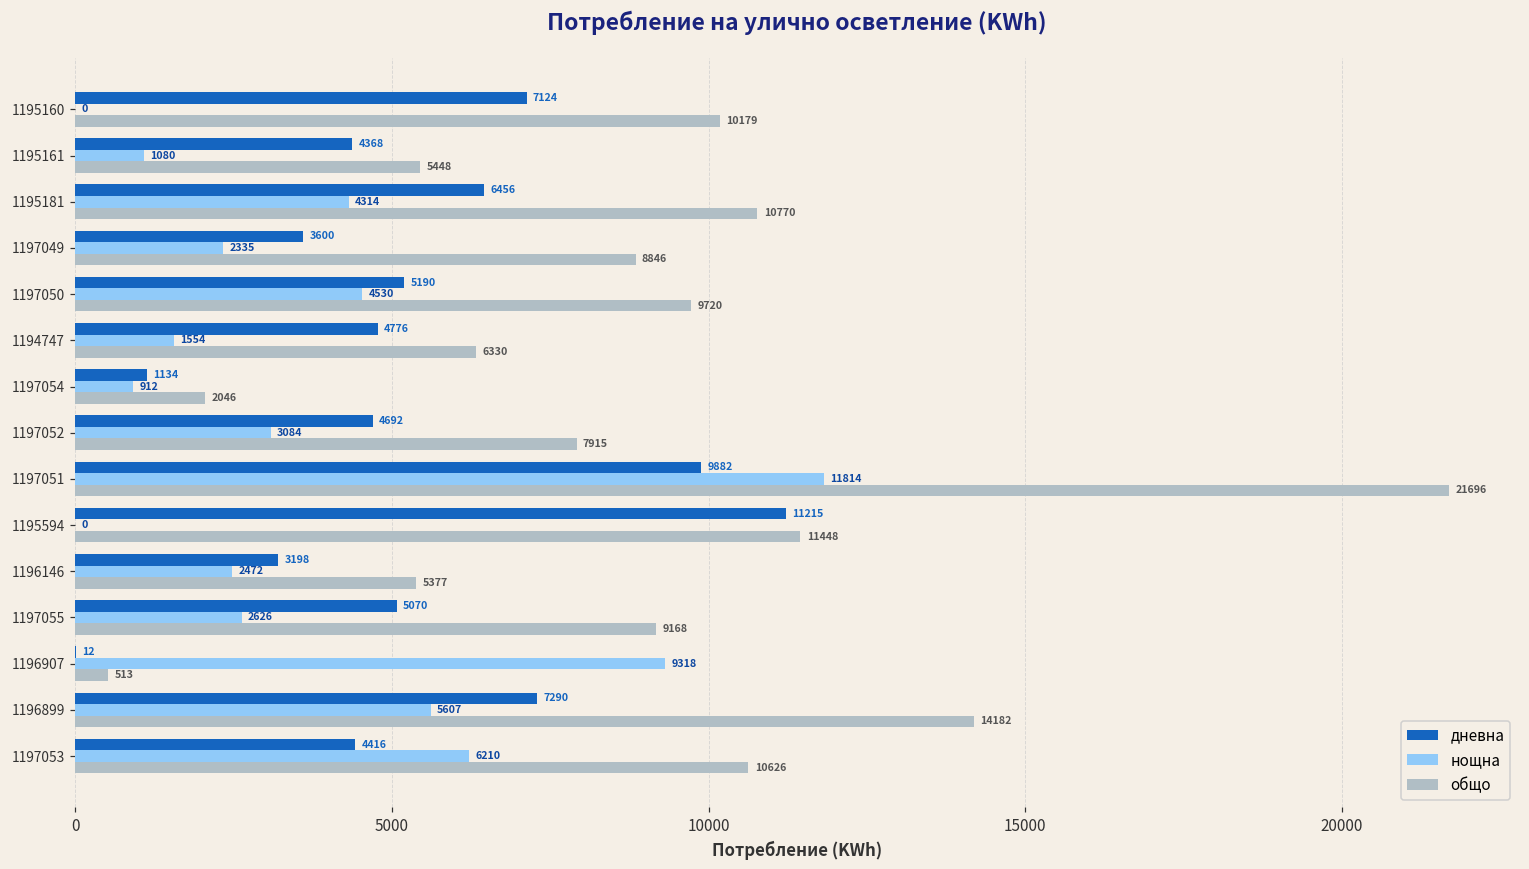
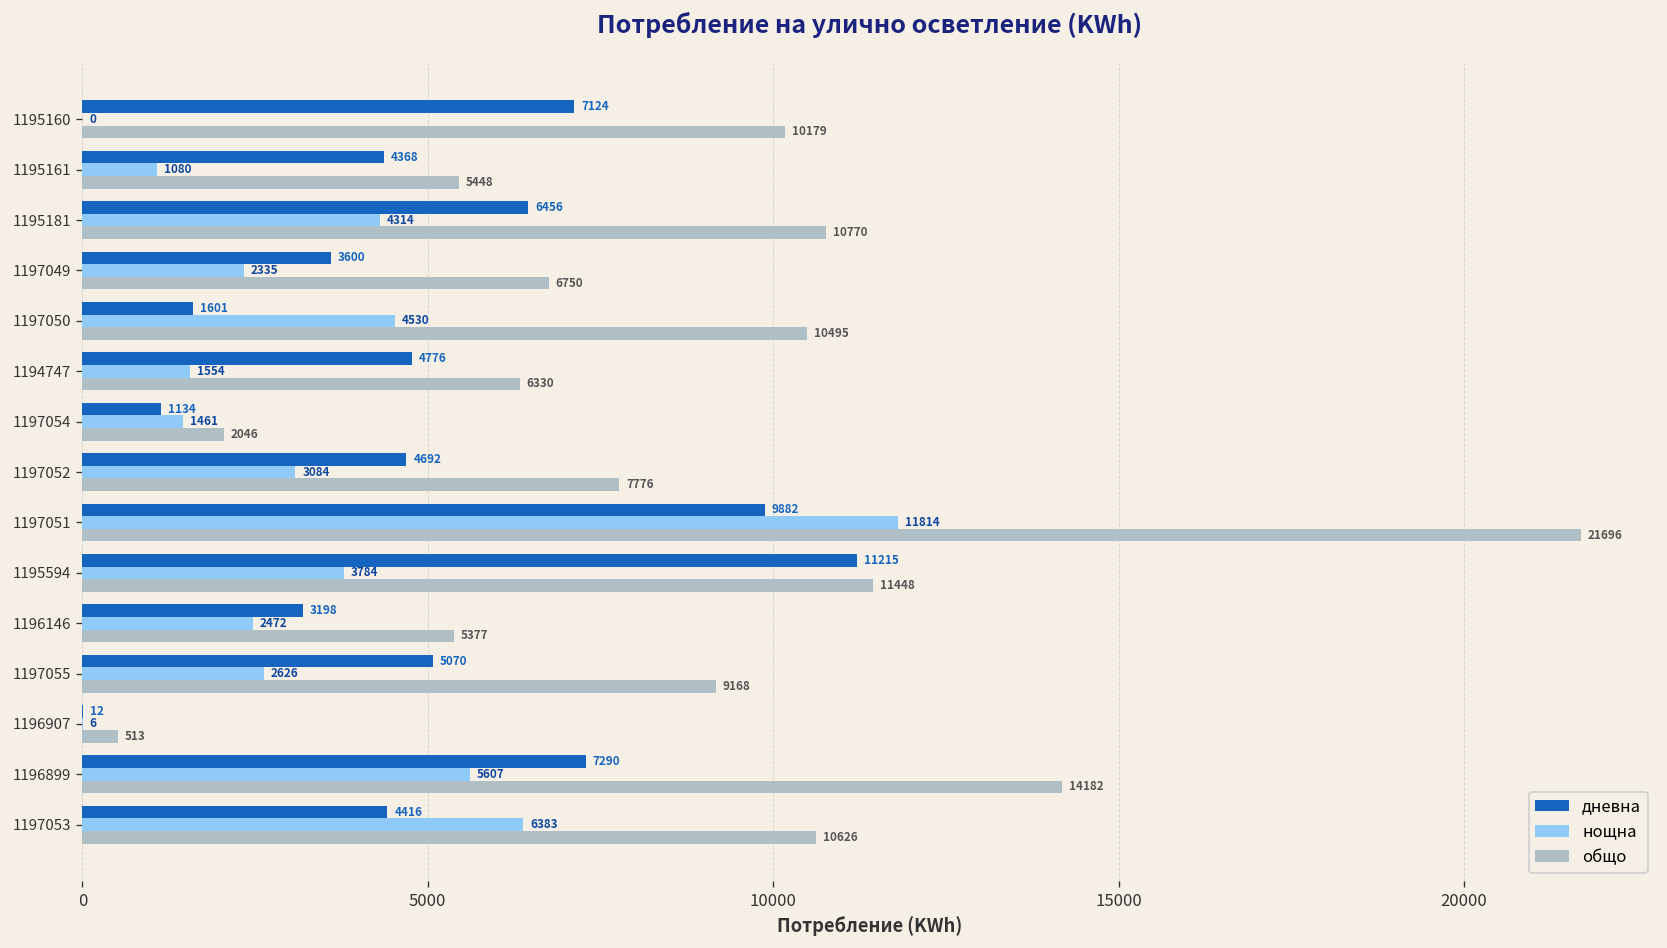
  {
    "дневна": {
      "1195160": 7124,
      "1195161": 4368,
      "1195181": 6456,
      "1197049": 3600,
-     "1197050": 5190,
+     "1197050": 1601,
      "1194747": 4776,
      "1197054": 1134,
      "1197052": 4692,
      "1197051": 9882,
      "1195594": 11215,
      "1196146": 3198,
      "1197055": 5070,
      "1196907": 12,
      "1196899": 7290,
      "1197053": 4416
    },
    "нощна": {
      "1195160": 0,
      "1195161": 1080,
      "1195181": 4314,
      "1197049": 2335,
      "1197050": 4530,
      "1194747": 1554,
-     "1197054": 912,
+     "1197054": 1461,
      "1197052": 3084,
      "1197051": 11814,
-     "1195594": 0,
+     "1195594": 3784,
      "1196146": 2472,
      "1197055": 2626,
-     "1196907": 9318,
+     "1196907": 6,
      "1196899": 5607,
-     "1197053": 6210
+     "1197053": 6383
    },
    "общо": {
      "1195160": 10179,
      "1195161": 5448,
      "1195181": 10770,
-     "1197049": 8846,
-     "1197050": 9720,
+     "1197049": 6750,
+     "1197050": 10495,
      "1194747": 6330,
      "1197054": 2046,
-     "1197052": 7915,
+     "1197052": 7776,
      "1197051": 21696,
      "1195594": 11448,
      "1196146": 5377,
      "1197055": 9168,
      "1196907": 513,
      "1196899": 14182,
      "1197053": 10626
    }
  }
